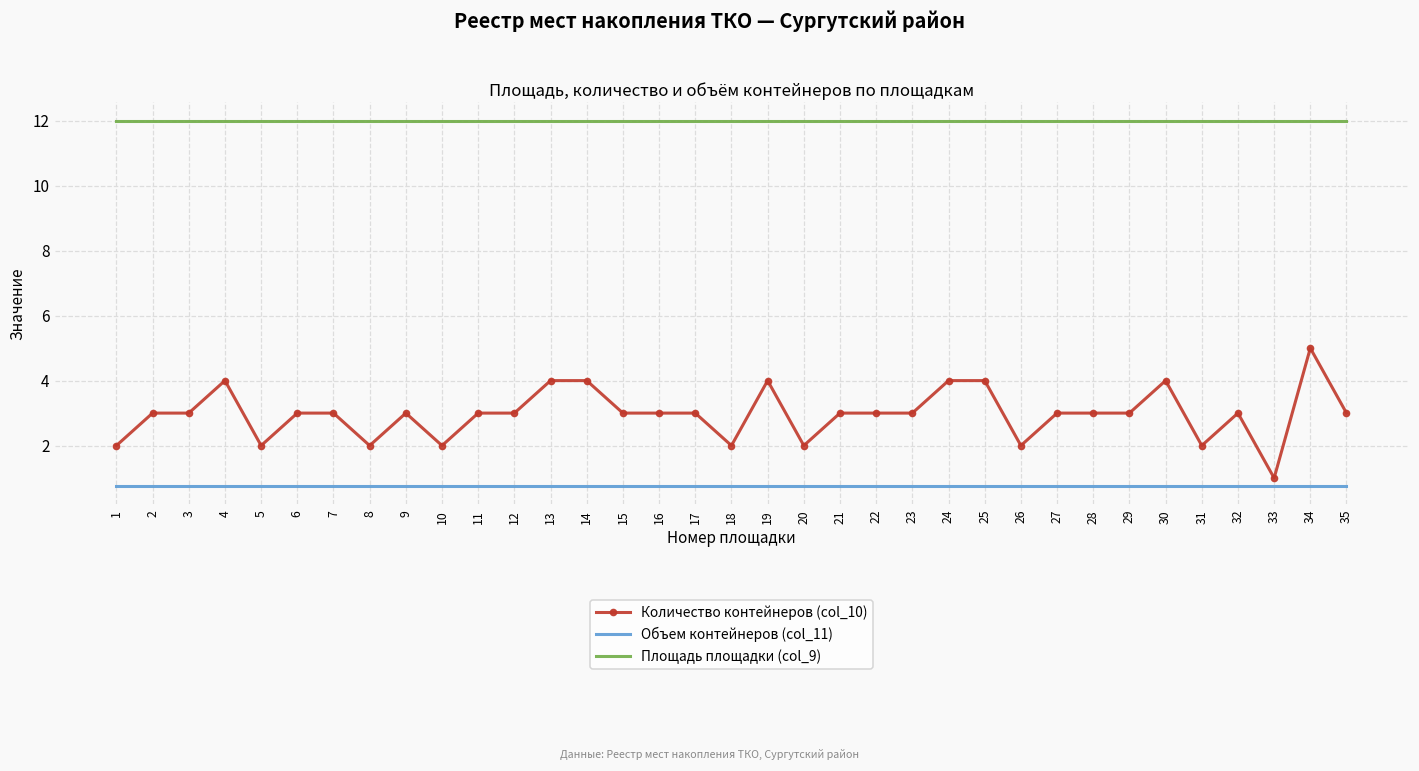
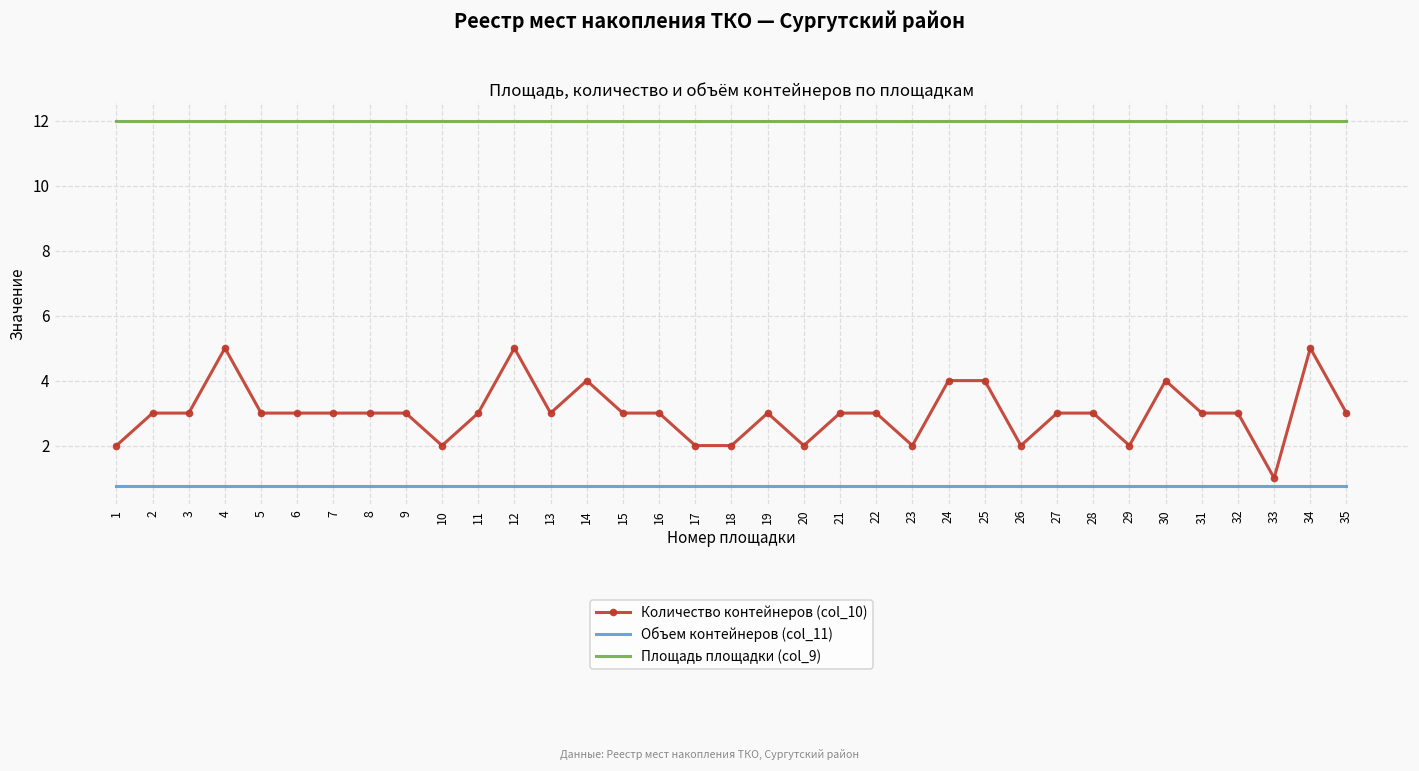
  {
    "Количество контейнеров (col_10)": {
      "1": 2,
      "2": 3,
      "3": 3,
-     "4": 4,
-     "5": 2,
+     "4": 5,
+     "5": 3,
      "6": 3,
      "7": 3,
-     "8": 2,
+     "8": 3,
      "9": 3,
      "10": 2,
      "11": 3,
-     "12": 3,
-     "13": 4,
+     "12": 5,
+     "13": 3,
      "14": 4,
      "15": 3,
      "16": 3,
-     "17": 3,
+     "17": 2,
      "18": 2,
-     "19": 4,
+     "19": 3,
      "20": 2,
      "21": 3,
      "22": 3,
-     "23": 3,
+     "23": 2,
      "24": 4,
      "25": 4,
      "26": 2,
      "27": 3,
      "28": 3,
-     "29": 3,
+     "29": 2,
      "30": 4,
-     "31": 2,
+     "31": 3,
      "32": 3,
      "33": 1,
      "34": 5,
      "35": 3
    },
    "Объем контейнеров (col_11)": {
      "1": 0.8,
      "2": 0.8,
      "3": 0.8,
      "4": 0.8,
      "5": 0.8,
      "6": 0.8,
      "7": 0.8,
      "8": 0.8,
      "9": 0.8,
      "10": 0.8,
      "11": 0.8,
      "12": 0.8,
      "13": 0.8,
      "14": 0.8,
      "15": 0.8,
      "16": 0.8,
      "17": 0.8,
      "18": 0.8,
      "19": 0.8,
      "20": 0.8,
      "21": 0.8,
      "22": 0.8,
      "23": 0.8,
      "24": 0.8,
      "25": 0.8,
      "26": 0.8,
      "27": 0.8,
      "28": 0.8,
      "29": 0.8,
      "30": 0.8,
      "31": 0.8,
      "32": 0.8,
      "33": 0.8,
      "34": 0.8,
      "35": 0.8
    },
    "Площадь площадки (col_9)": {
      "1": 12,
      "2": 12,
      "3": 12,
      "4": 12,
      "5": 12,
      "6": 12,
      "7": 12,
      "8": 12,
      "9": 12,
      "10": 12,
      "11": 12,
      "12": 12,
      "13": 12,
      "14": 12,
      "15": 12,
      "16": 12,
      "17": 12,
      "18": 12,
      "19": 12,
      "20": 12,
      "21": 12,
      "22": 12,
      "23": 12,
      "24": 12,
      "25": 12,
      "26": 12,
      "27": 12,
      "28": 12,
      "29": 12,
      "30": 12,
      "31": 12,
      "32": 12,
      "33": 12,
      "34": 12,
      "35": 12
    }
  }
